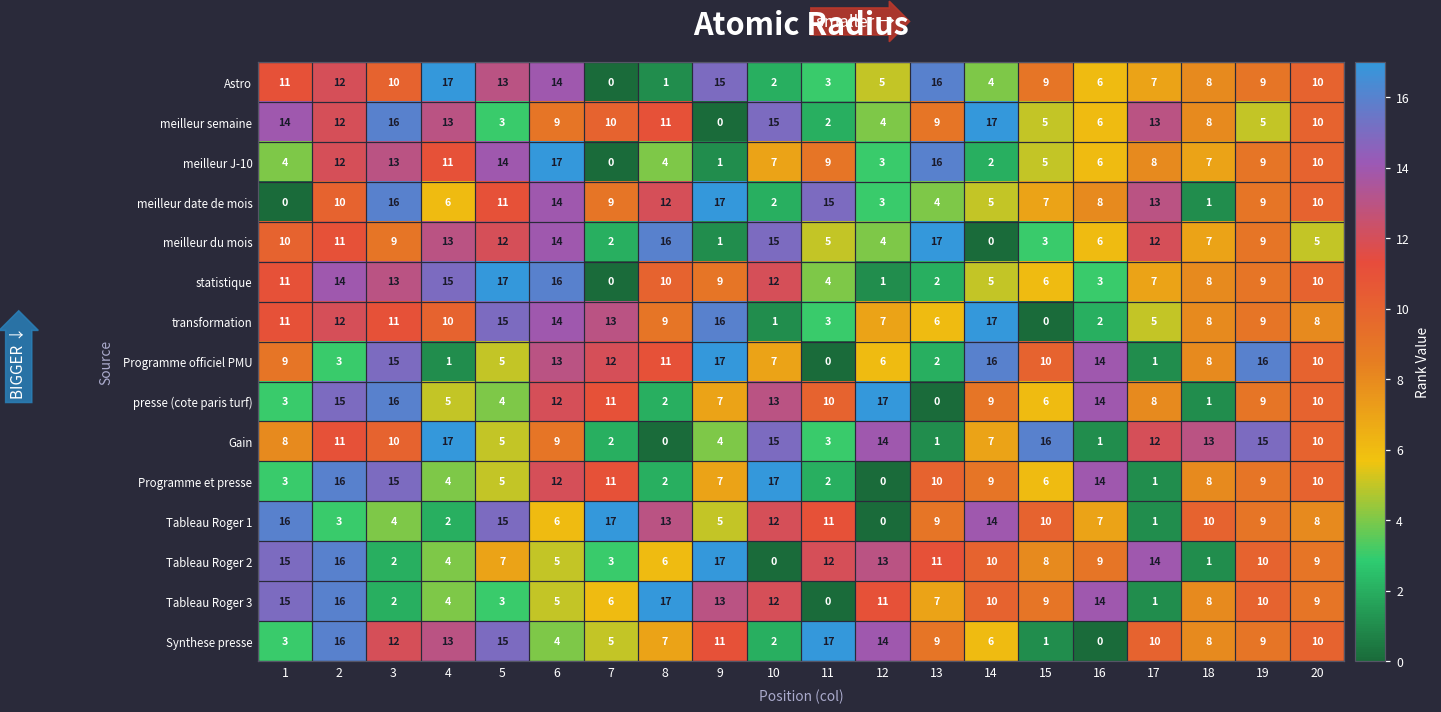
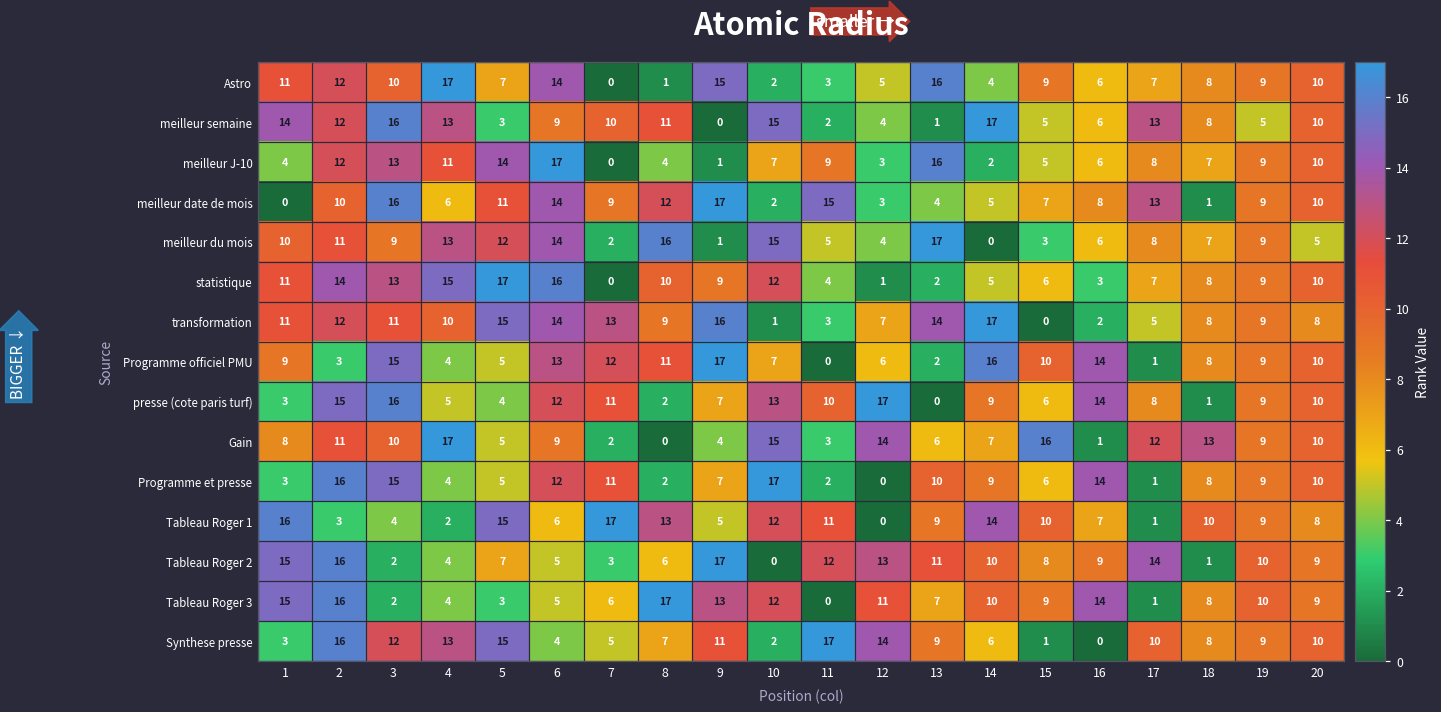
  {
    "Astro": {
      "1": 11,
      "2": 12,
      "3": 10,
      "4": 17,
-     "5": 13,
+     "5": 7,
      "6": 14,
      "7": 0,
      "8": 1,
      "9": 15,
      "10": 2,
      "11": 3,
      "12": 5,
      "13": 16,
      "14": 4,
      "15": 9,
      "16": 6,
      "17": 7,
      "18": 8,
      "19": 9,
      "20": 10
    },
    "meilleur semaine": {
      "1": 14,
      "2": 12,
      "3": 16,
      "4": 13,
      "5": 3,
      "6": 9,
      "7": 10,
      "8": 11,
      "9": 0,
      "10": 15,
      "11": 2,
      "12": 4,
-     "13": 9,
+     "13": 1,
      "14": 17,
      "15": 5,
      "16": 6,
      "17": 13,
      "18": 8,
      "19": 5,
      "20": 10
    },
    "meilleur du mois": {
      "1": 10,
      "2": 11,
      "3": 9,
      "4": 13,
      "5": 12,
      "6": 14,
      "7": 2,
      "8": 16,
      "9": 1,
      "10": 15,
      "11": 5,
      "12": 4,
      "13": 17,
      "14": 0,
      "15": 3,
      "16": 6,
-     "17": 12,
+     "17": 8,
      "18": 7,
      "19": 9,
      "20": 5
    },
    "transformation": {
      "1": 11,
      "2": 12,
      "3": 11,
      "4": 10,
      "5": 15,
      "6": 14,
      "7": 13,
      "8": 9,
      "9": 16,
      "10": 1,
      "11": 3,
      "12": 7,
-     "13": 6,
+     "13": 14,
      "14": 17,
      "15": 0,
      "16": 2,
      "17": 5,
      "18": 8,
      "19": 9,
      "20": 8
    },
    "Programme officiel PMU": {
      "1": 9,
      "2": 3,
      "3": 15,
-     "4": 1,
+     "4": 4,
      "5": 5,
      "6": 13,
      "7": 12,
      "8": 11,
      "9": 17,
      "10": 7,
      "11": 0,
      "12": 6,
      "13": 2,
      "14": 16,
      "15": 10,
      "16": 14,
      "17": 1,
      "18": 8,
-     "19": 16,
+     "19": 9,
      "20": 10
    },
    "Gain": {
      "1": 8,
      "2": 11,
      "3": 10,
      "4": 17,
      "5": 5,
      "6": 9,
      "7": 2,
      "8": 0,
      "9": 4,
      "10": 15,
      "11": 3,
      "12": 14,
-     "13": 1,
+     "13": 6,
      "14": 7,
      "15": 16,
      "16": 1,
      "17": 12,
      "18": 13,
-     "19": 15,
+     "19": 9,
      "20": 10
    }
  }
